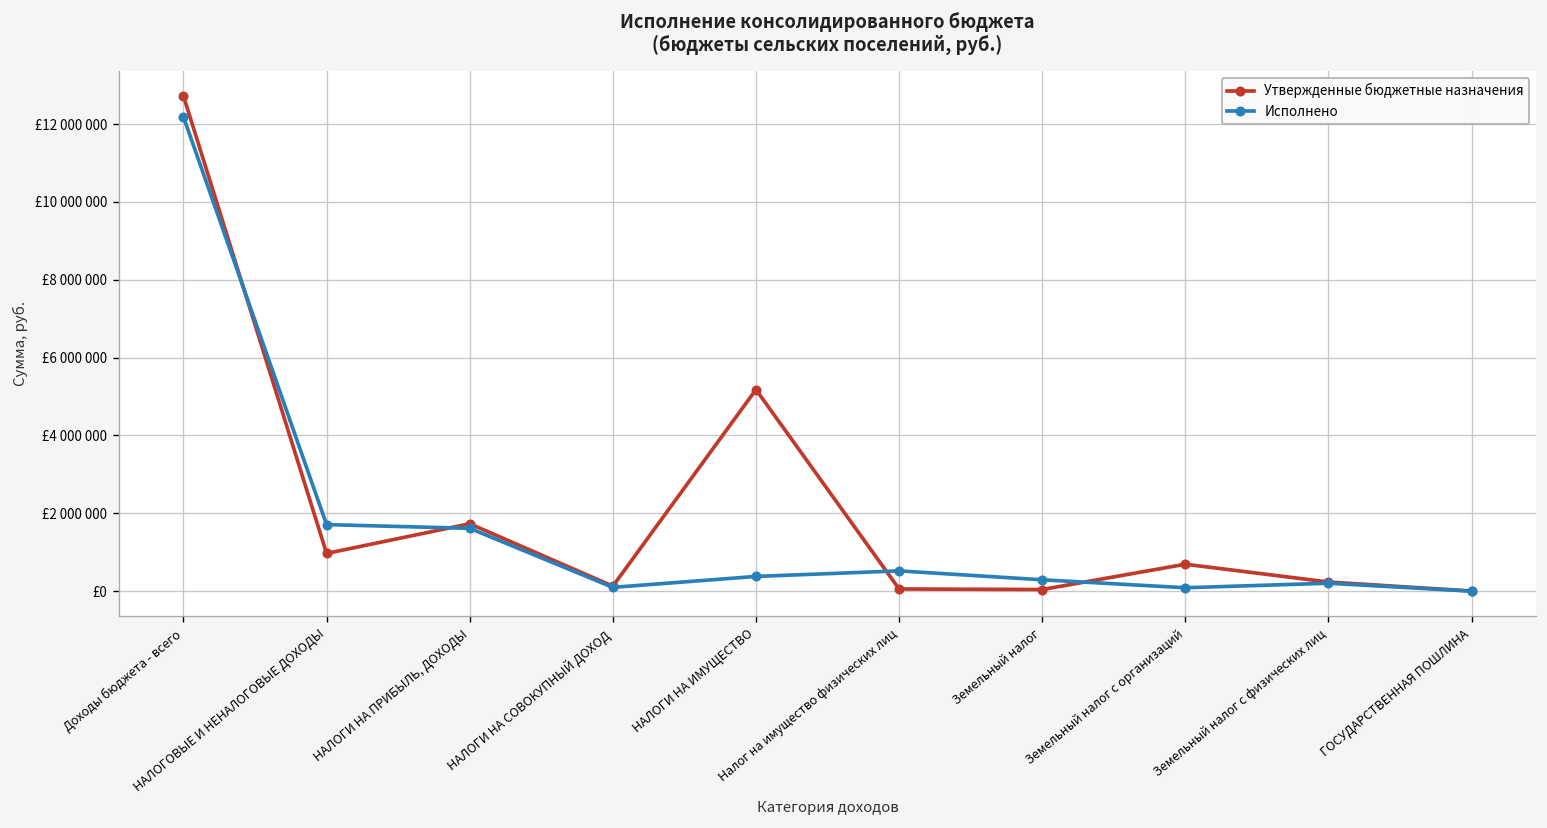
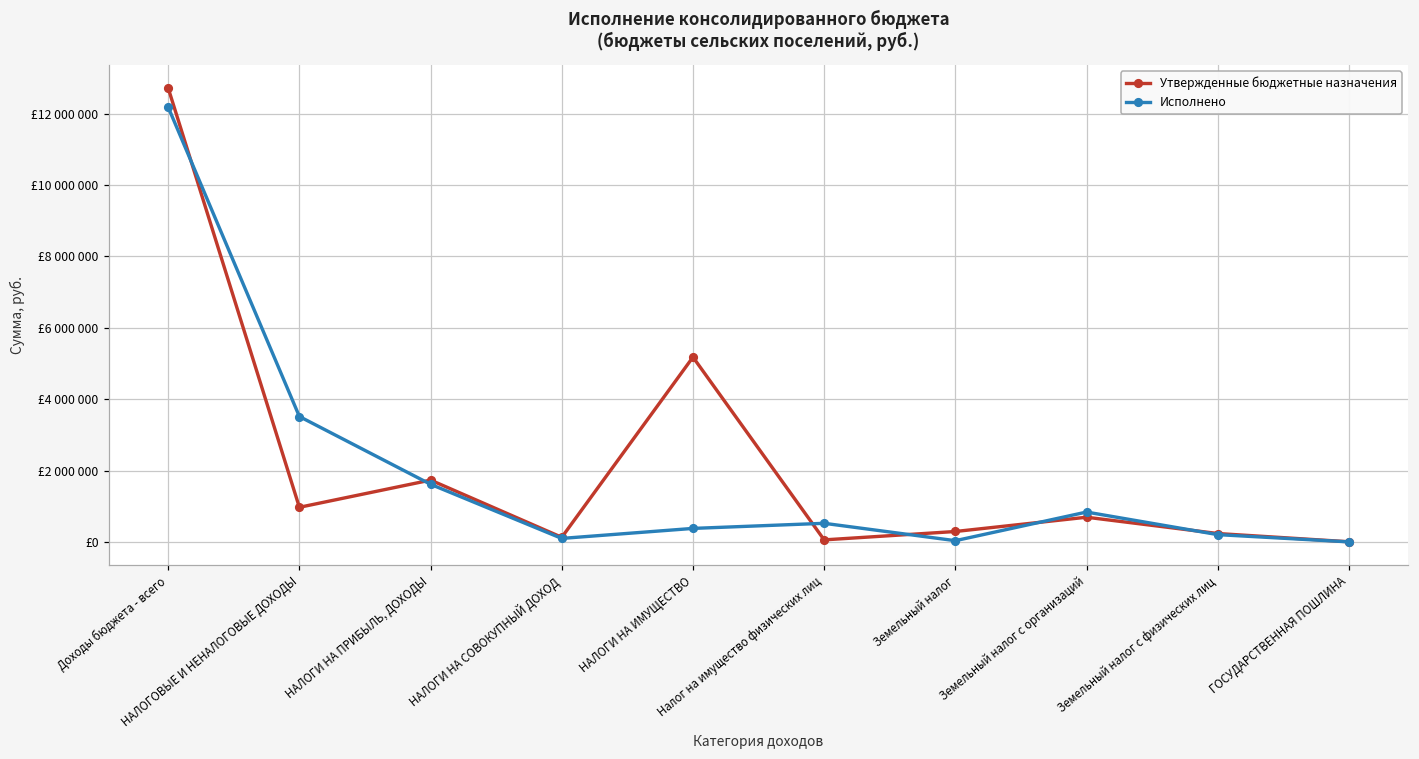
  {
    "Утвержденные бюджетные назначения": {
      "Доходы бюджета - всего": "£12700000",
      "НАЛОГОВЫЕ И НЕНАЛОГОВЫЕ ДОХОДЫ": "£1000000",
      "НАЛОГИ НА ПРИБЫЛЬ, ДОХОДЫ": "£1700000",
      "НАЛОГИ НА ИМУЩЕСТВО": "£5200000",
      "Налог на имущество физических лиц": "£100000",
-     "Земельный налог": "£0",
+     "Земельный налог": "£300000",
      "Земельный налог с организаций": "£700000"
    },
    "Исполнено": {
      "Доходы бюджета - всего": "£12200000",
-     "НАЛОГОВЫЕ И НЕНАЛОГОВЫЕ ДОХОДЫ": "£1700000",
+     "НАЛОГОВЫЕ И НЕНАЛОГОВЫЕ ДОХОДЫ": "£3500000",
      "НАЛОГИ НА ПРИБЫЛЬ, ДОХОДЫ": "£1600000",
      "НАЛОГИ НА ИМУЩЕСТВО": "£400000",
      "Налог на имущество физических лиц": "£500000",
-     "Земельный налог": "£300000",
-     "Земельный налог с организаций": "£100000"
+     "Земельный налог": "£0",
+     "Земельный налог с организаций": "£800000"
    }
  }
